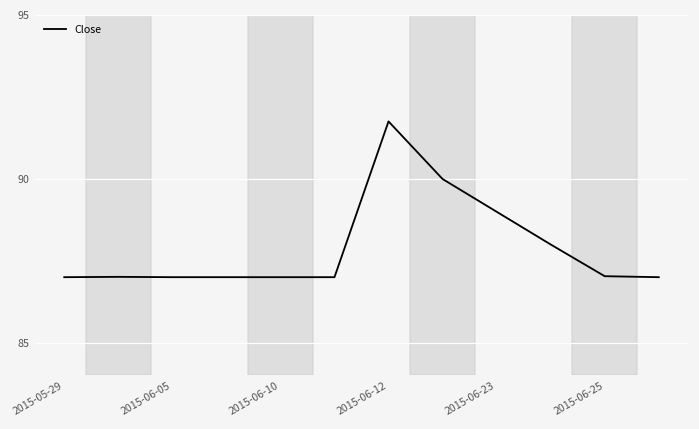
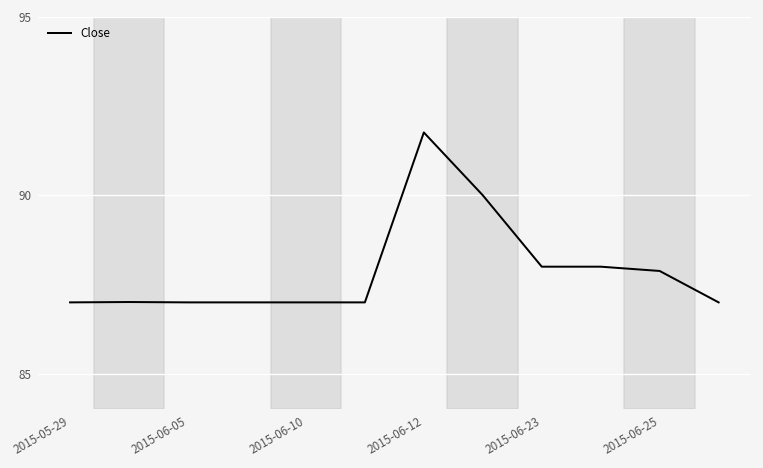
  {
    "2015-05-29": 87.0,
    "2015-06-05": 87.0,
    "2015-06-10": 87.0,
    "2015-06-12": 91.8,
-   "2015-06-23": 89,
-   "2015-06-25": 87.0
+   "2015-06-23": 88,
+   "2015-06-25": 87.9
  }
